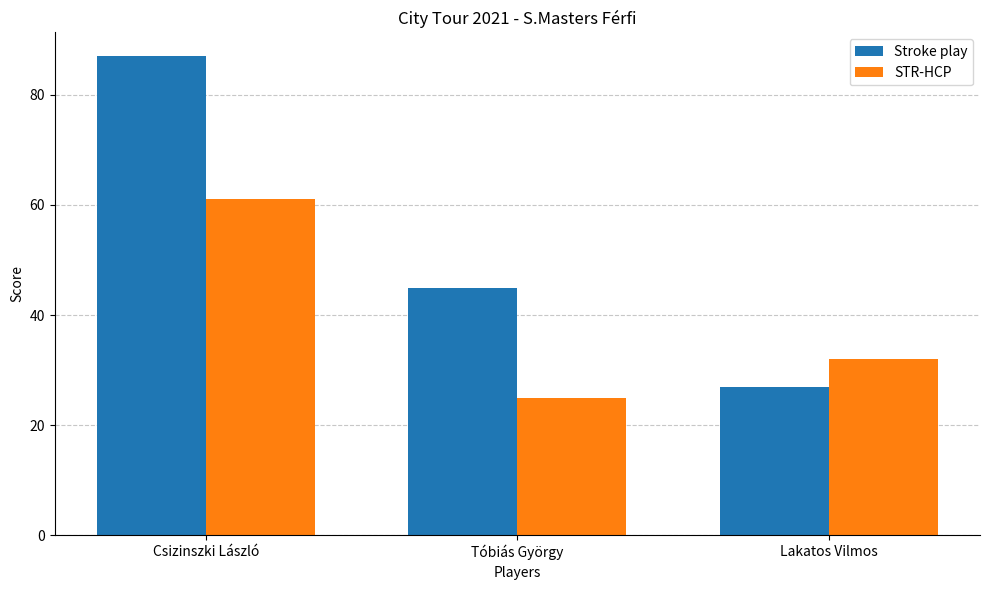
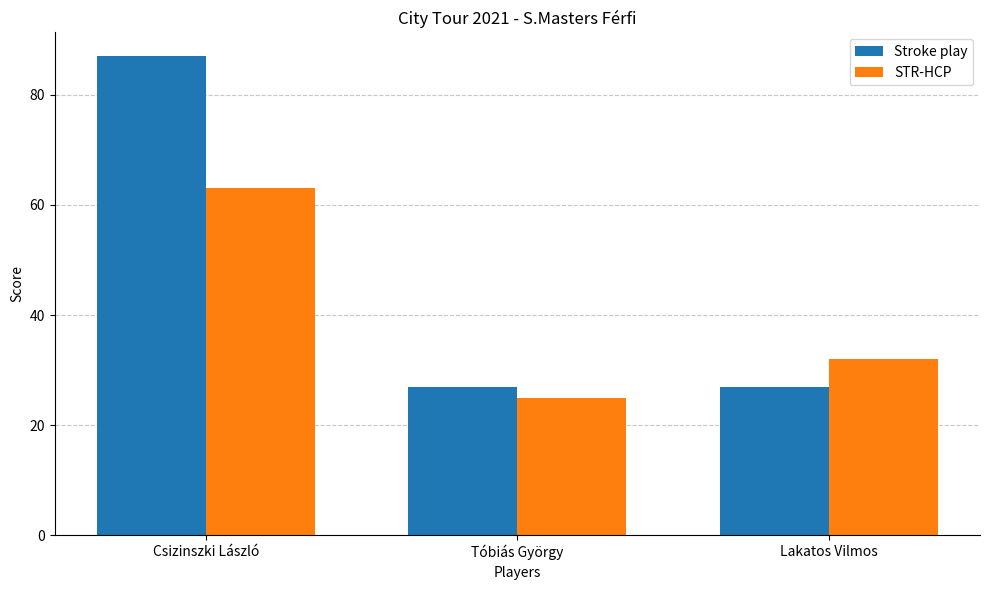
  {
    "Stroke play": {
      "Csizinszki László": 87,
-     "Tóbiás György": 45,
+     "Tóbiás György": 27,
      "Lakatos Vilmos": 27
    },
    "STR-HCP": {
-     "Csizinszki László": 61,
+     "Csizinszki László": 63,
      "Tóbiás György": 25,
      "Lakatos Vilmos": 32
    }
  }
